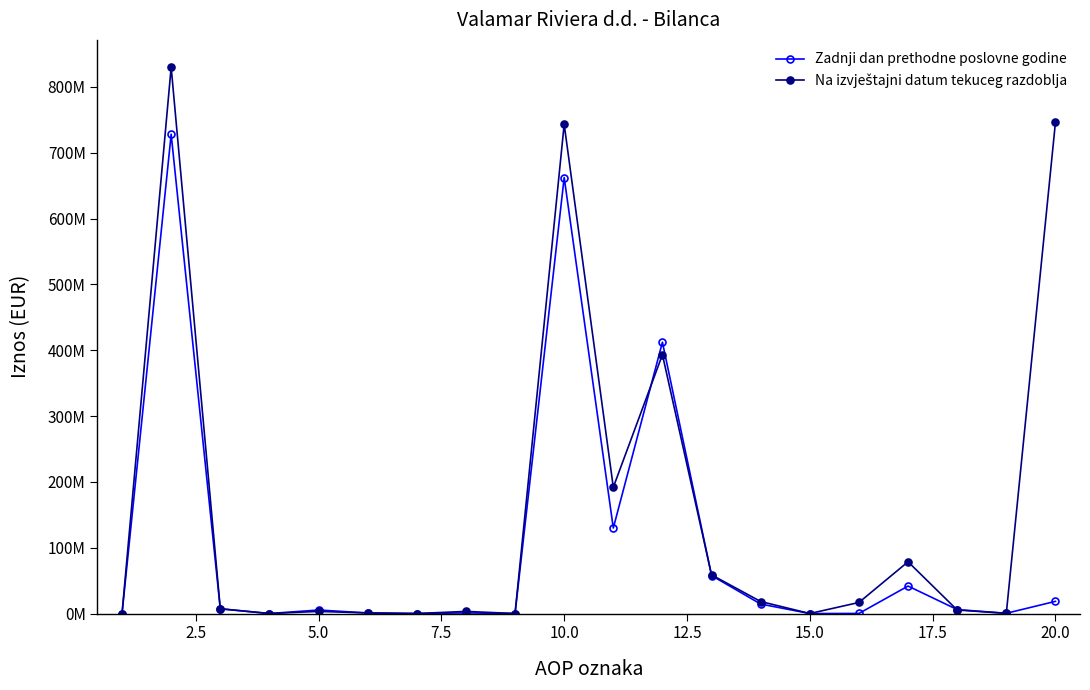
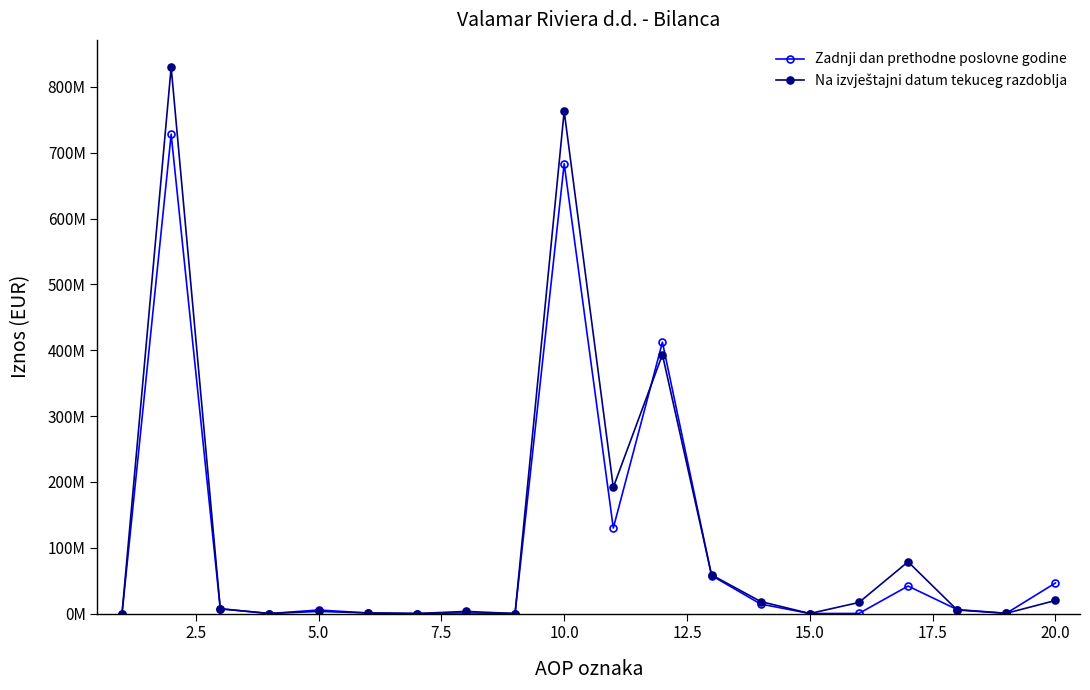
  {
    "Zadnji dan prethodne poslovne godine": {
-     "10.0": 660000000,
-     "20.0": 20000000
+     "10.0": 680000000,
+     "20.0": 50000000
    },
    "Na izvještajni datum tekuceg razdoblja": {
-     "10.0": 740000000,
-     "20.0": 750000000
+     "10.0": 760000000,
+     "20.0": 20000000
    }
  }
